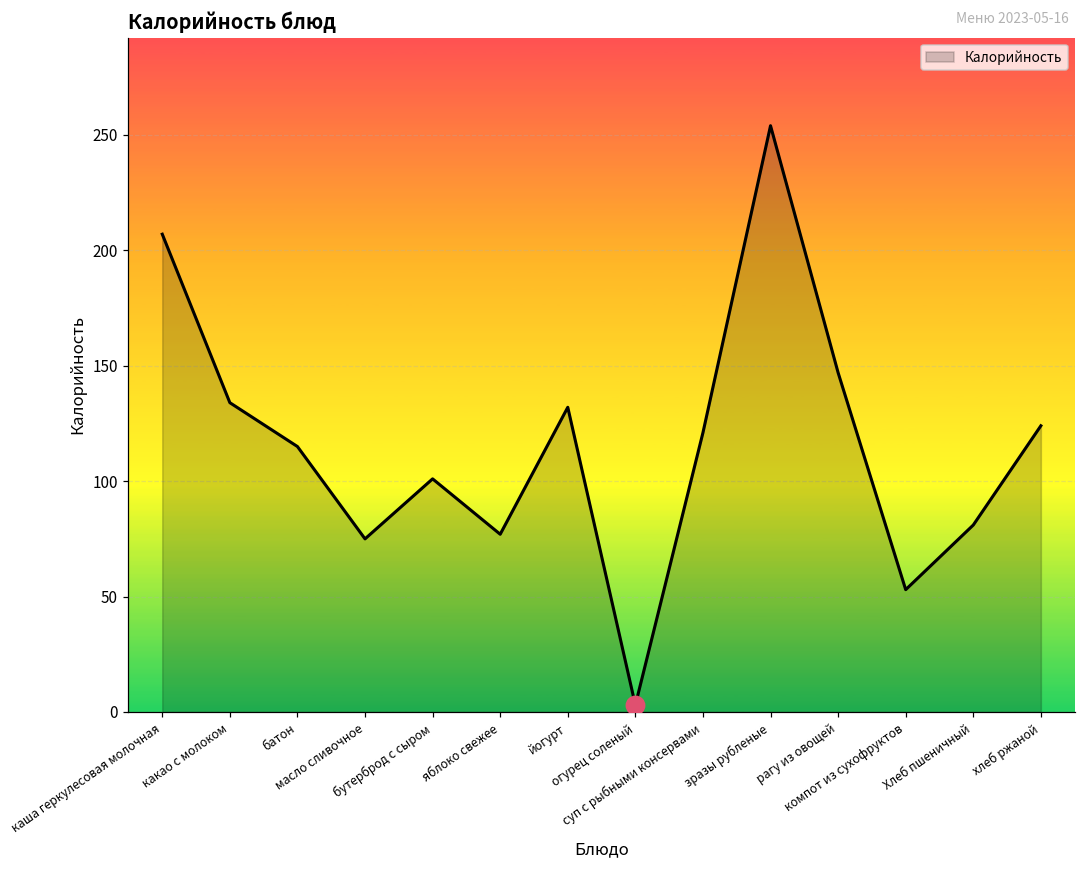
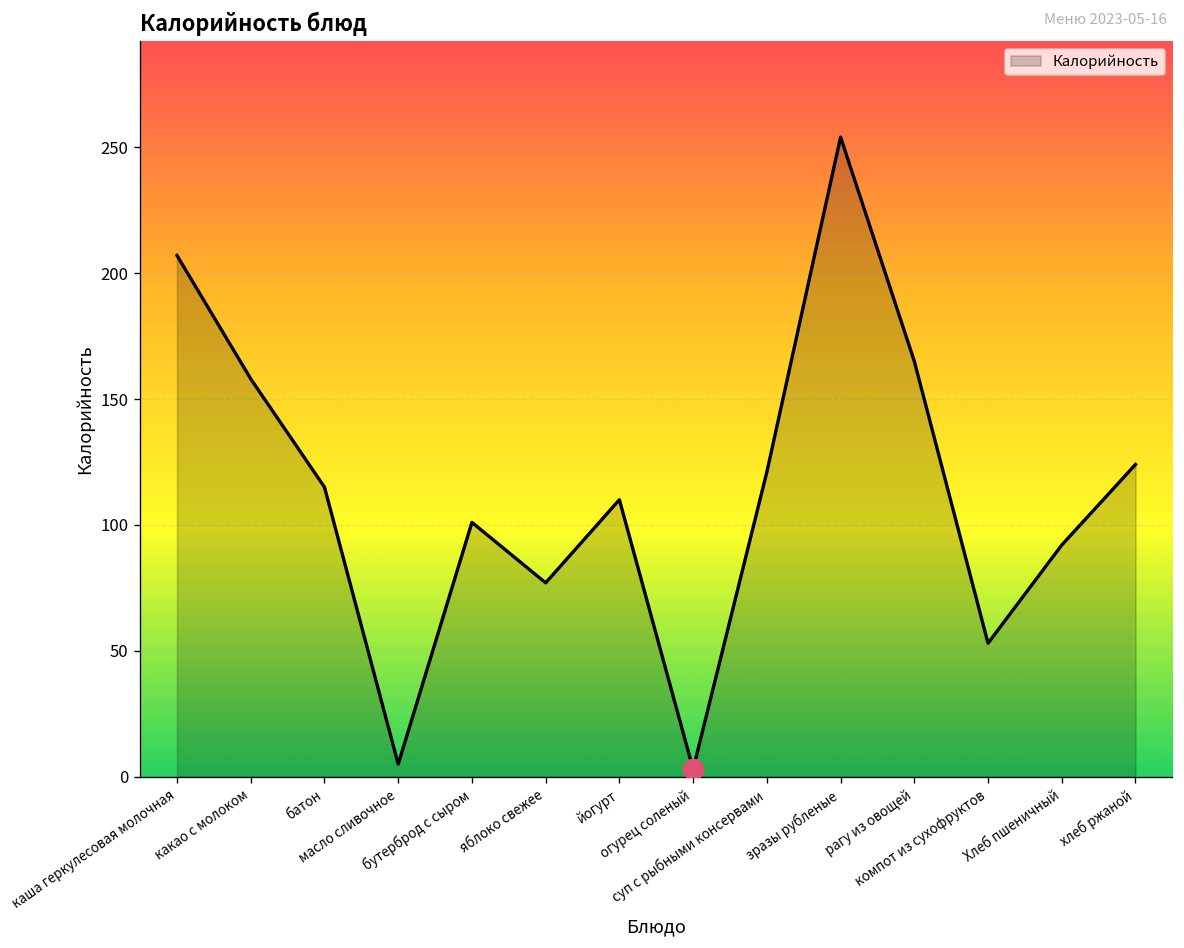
  {
    "Калорийность": {
      "каша геркулесовая молочная": 207,
-     "какао с молоком": 134,
+     "какао с молоком": 158,
      "батон": 115,
-     "масло сливочное": 75,
+     "масло сливочное": 5,
      "бутерброд с сыром": 101,
      "яблоко свежее": 77,
-     "йогурт": 132,
+     "йогурт": 110,
      "суп с рыбными консервами": 121,
      "зразы рубленые": 254,
-     "рагу из овощей": 147,
+     "рагу из овощей": 165,
      "компот из сухофруктов": 53,
-     "Хлеб пшеничный": 81,
+     "Хлеб пшеничный": 92,
      "хлеб ржаной": 124
    }
  }
